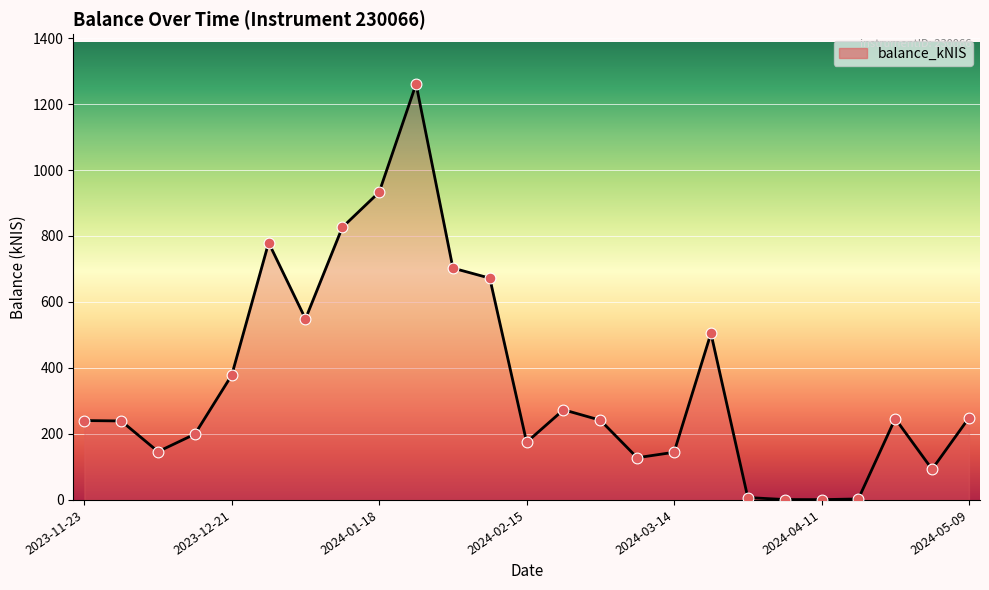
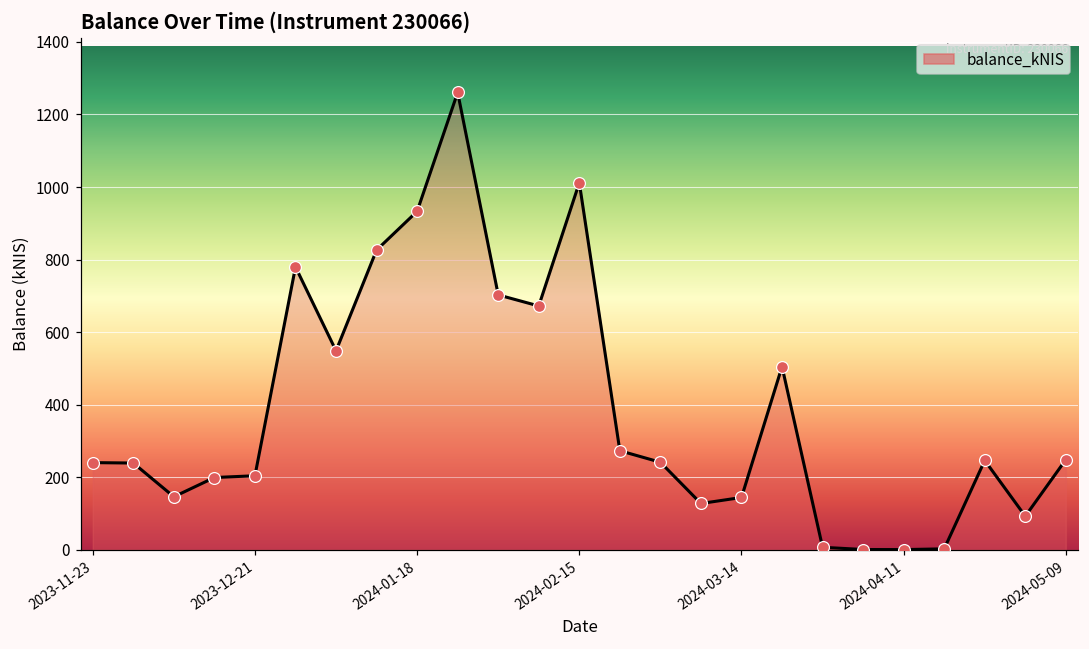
  {
    "2023-11-23": 240,
-   "2023-12-21": 380,
+   "2023-12-21": 200,
    "2024-01-18": 930,
-   "2024-02-15": 170,
+   "2024-02-15": 1010,
    "2024-03-14": 140,
    "2024-04-11": 0,
    "2024-05-09": 250
  }
